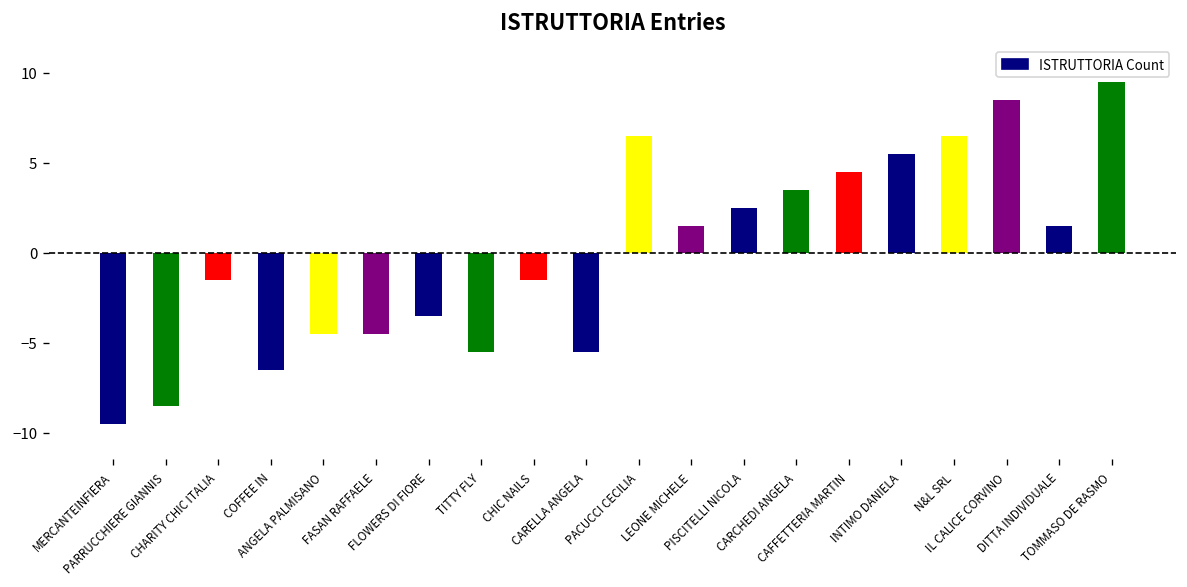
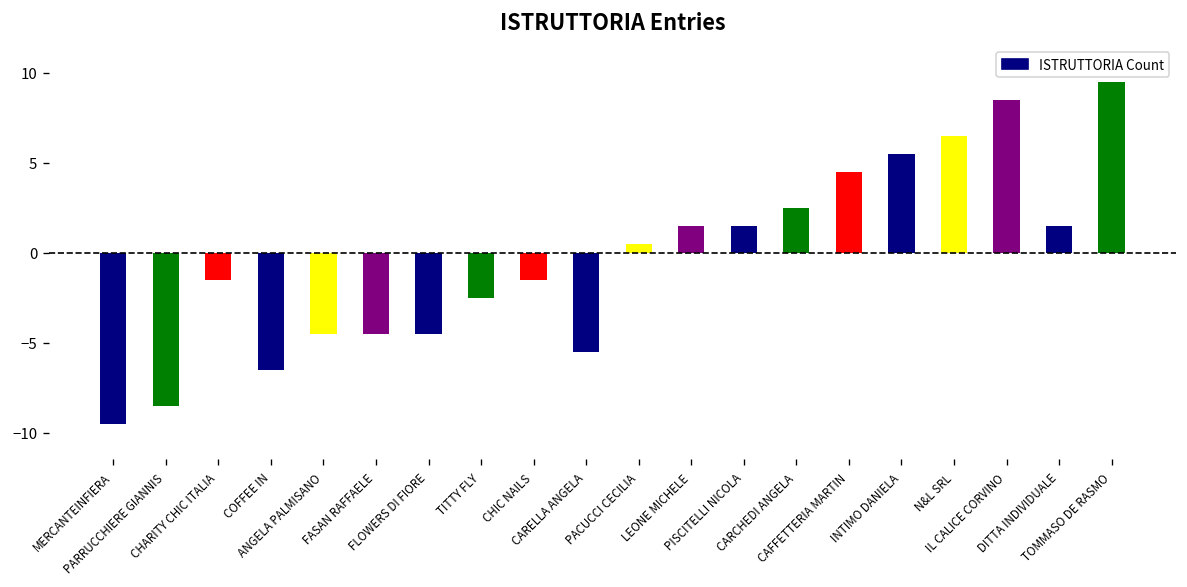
  {
    "MERCANTEINFIERA": -9.5,
    "PARRUCCHIERE GIANNIS": -8.5,
    "CHARITY CHIC ITALIA": -1.5,
    "COFFEE IN": -6.5,
    "ANGELA PALMISANO": -4.5,
    "FASAN RAFFAELE": -4.5,
-   "FLOWERS DI FIORE": -3.5,
-   "TITTY FLY": -5.5,
+   "FLOWERS DI FIORE": -4.5,
+   "TITTY FLY": -2.5,
    "CHIC NAILS": -1.5,
    "CARELLA ANGELA": -5.5,
-   "PACUCCI CECILIA": 6.5,
+   "PACUCCI CECILIA": 0.5,
    "LEONE MICHELE": 1.5,
-   "PISCITELLI NICOLA": 2.5,
-   "CARCHEDI ANGELA": 3.5,
+   "PISCITELLI NICOLA": 1.5,
+   "CARCHEDI ANGELA": 2.5,
    "CAFFETTERIA MARTIN": 4.5,
    "INTIMO DANIELA": 5.5,
    "N&L SRL": 6.5,
    "IL CALICE CORVINO": 8.5,
    "DITTA INDIVIDUALE": 1.5,
    "TOMMASO DE RASMO": 9.5
  }
